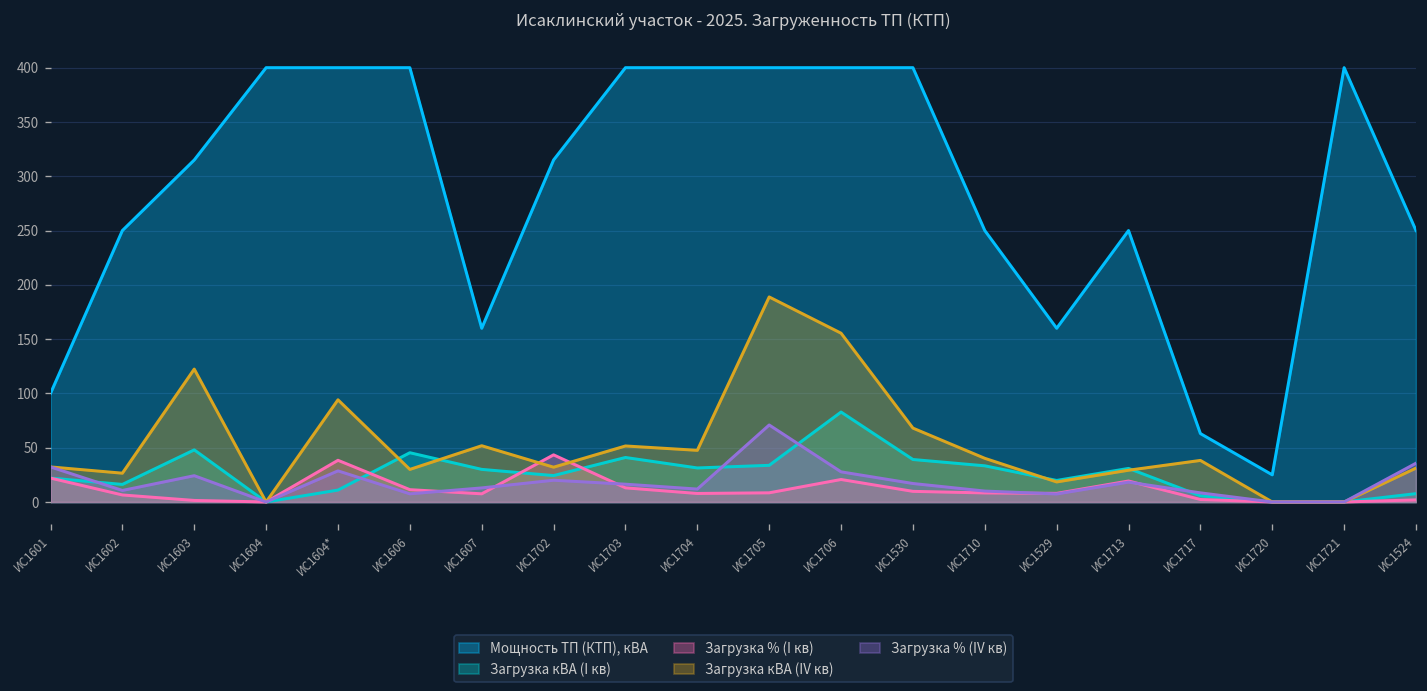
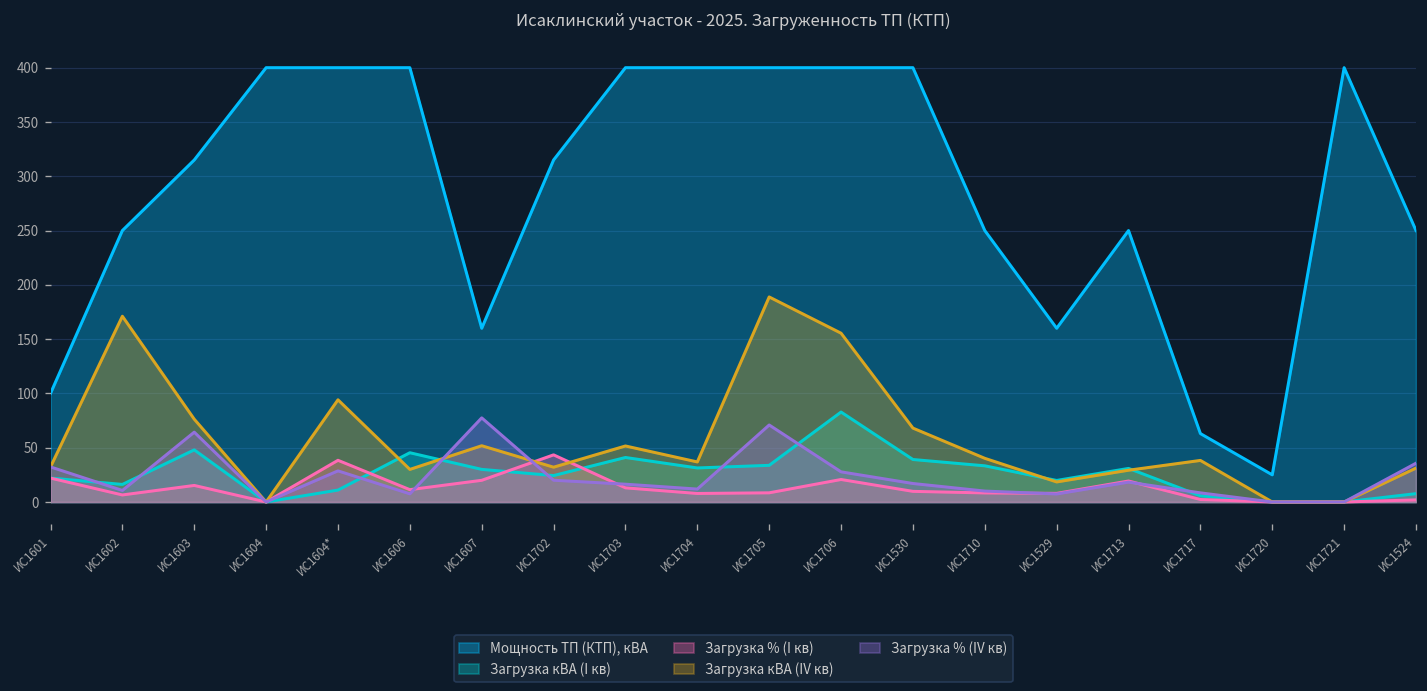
  {
    "Загрузка % (I кв)": {
      "ИС1602": 10,
-     "ИС1603": 0,
+     "ИС1603": 20,
      "ИС1604*": 40,
      "ИС1606": 10,
-     "ИС1607": 10,
+     "ИС1607": 20,
      "ИС1702": 40,
      "ИС1703": 10,
      "ИС1704": 10,
      "ИС1705": 10,
      "ИС1706": 20,
      "ИС1530": 10,
      "ИС1717": 0,
      "ИС1524": 0
    },
    "Загрузка кВА (IV кв)": {
-     "ИС1602": 30,
-     "ИС1603": 120,
+     "ИС1602": 170,
+     "ИС1603": 80,
      "ИС1604*": 90,
      "ИС1606": 30,
      "ИС1607": 50,
      "ИС1702": 30,
      "ИС1703": 50,
-     "ИС1704": 50,
+     "ИС1704": 40,
      "ИС1705": 190,
      "ИС1706": 160,
      "ИС1530": 70,
      "ИС1710": 40,
      "ИС1717": 40,
      "ИС1524": 30
    },
    "Загрузка % (IV кв)": {
      "ИС1602": 10,
-     "ИС1603": 20,
+     "ИС1603": 60,
      "ИС1604*": 30,
      "ИС1606": 10,
-     "ИС1607": 10,
+     "ИС1607": 80,
      "ИС1702": 20,
      "ИС1703": 20,
      "ИС1704": 10,
      "ИС1705": 70,
      "ИС1706": 30,
      "ИС1530": 20,
      "ИС1524": 40
    }
  }
